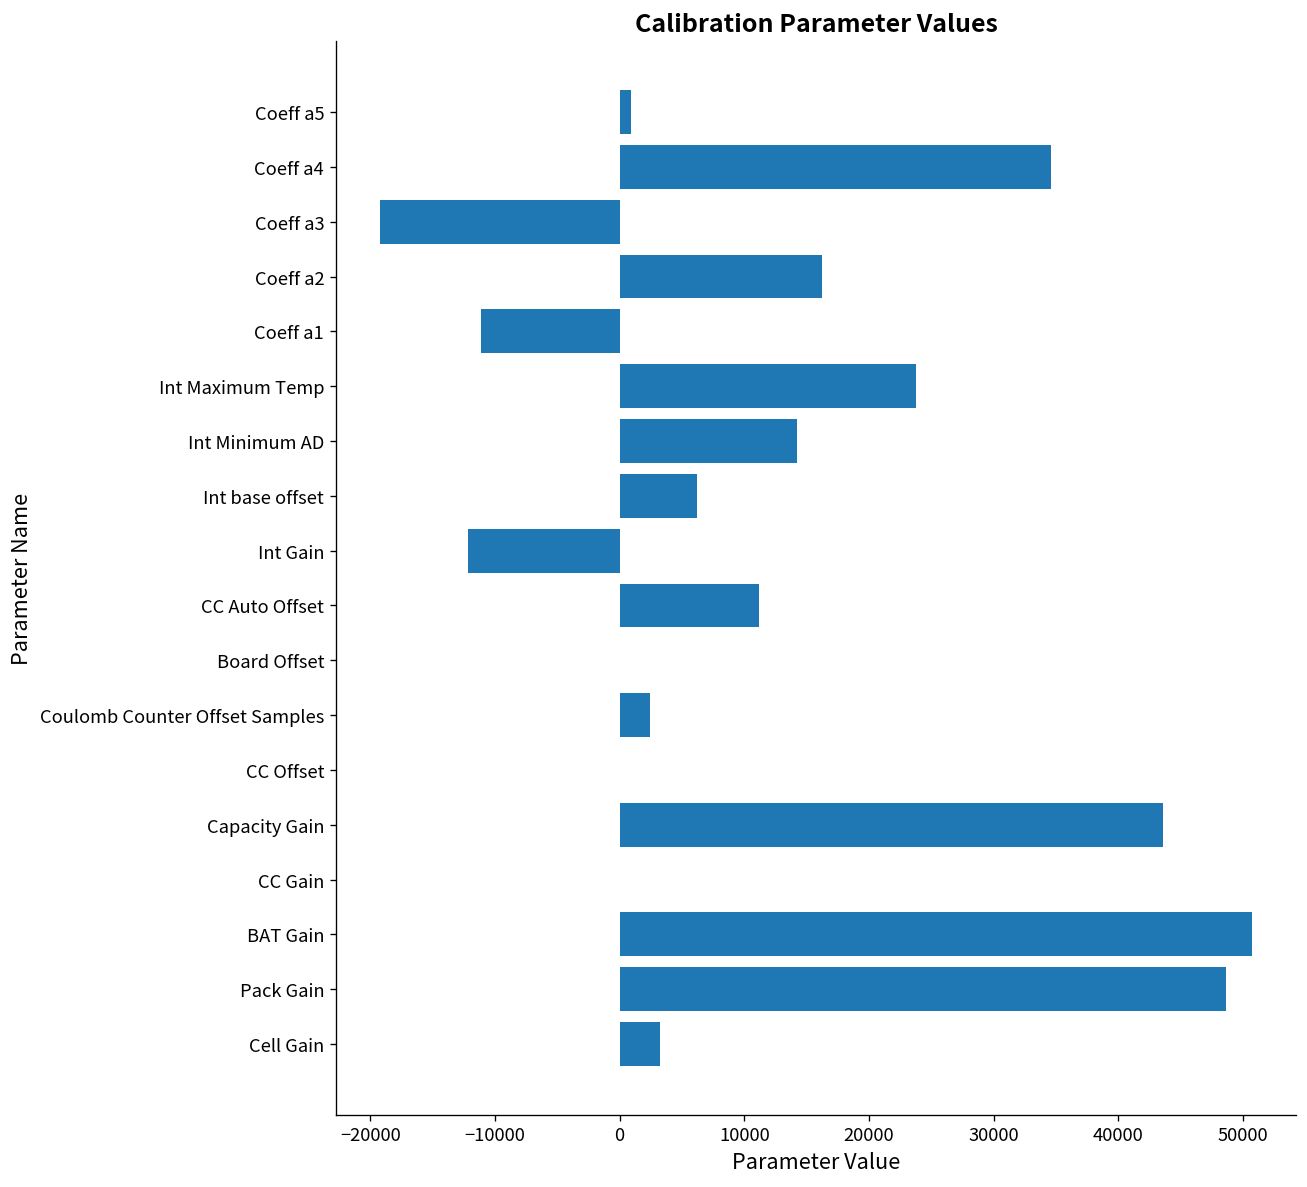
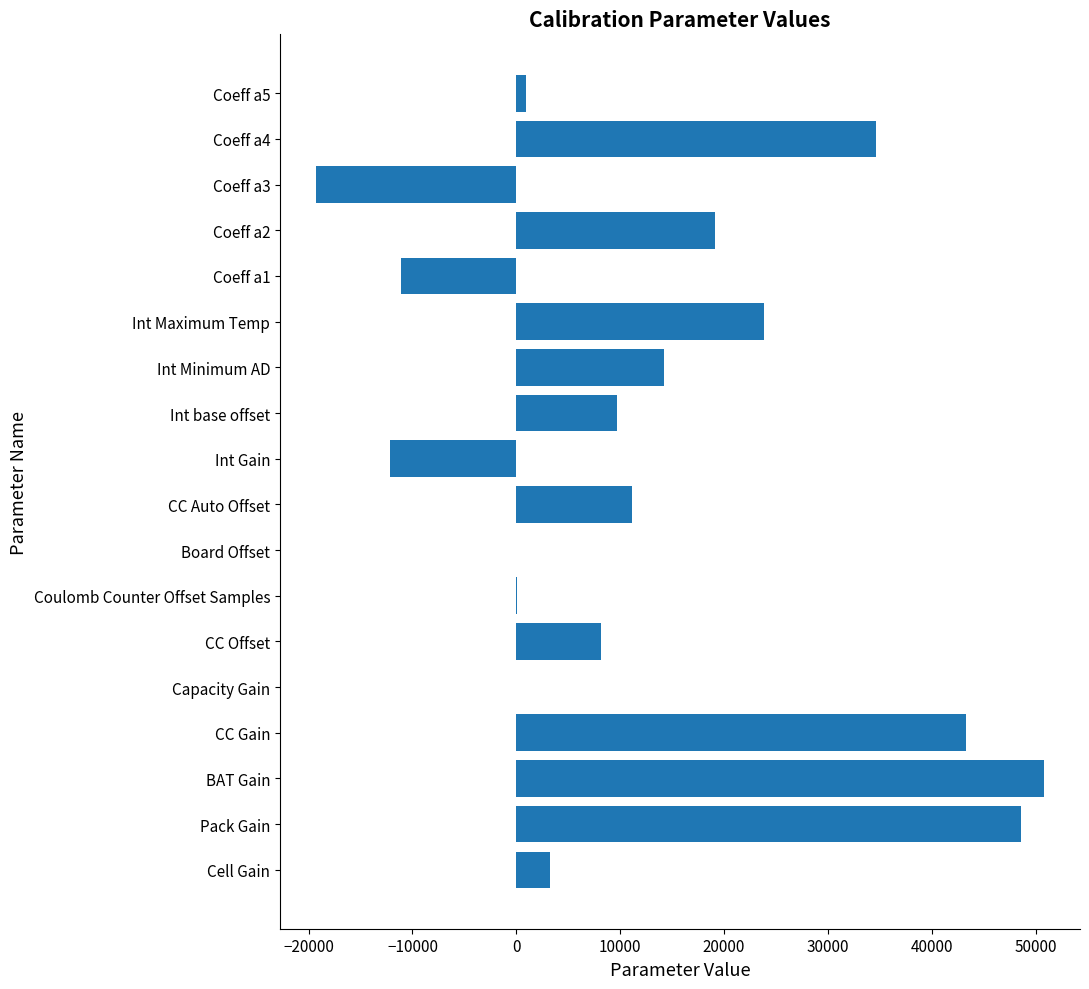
  {
    "Coeff a5": 900,
    "Coeff a4": 34600,
    "Coeff a3": -19300,
-   "Coeff a2": 16200,
+   "Coeff a2": 19100,
    "Coeff a1": -11100,
    "Int Maximum Temp": 23800,
    "Int Minimum AD": 14200,
-   "Int base offset": 6200,
+   "Int base offset": 9700,
    "Int Gain": -12100,
    "CC Auto Offset": 11100,
    "Board Offset": 0,
-   "Coulomb Counter Offset Samples": 2500,
-   "CC Offset": 0,
-   "Capacity Gain": 43600,
-   "CC Gain": 0,
+   "Coulomb Counter Offset Samples": 100,
+   "CC Offset": 8100,
+   "Capacity Gain": 0,
+   "CC Gain": 43300,
    "BAT Gain": 50800,
    "Pack Gain": 48600,
    "Cell Gain": 3300
  }
